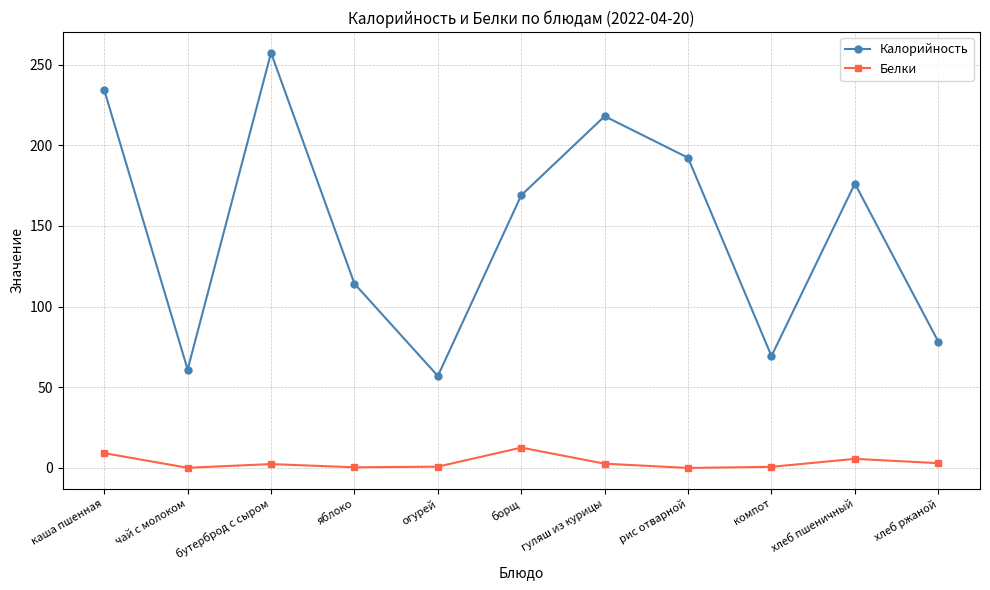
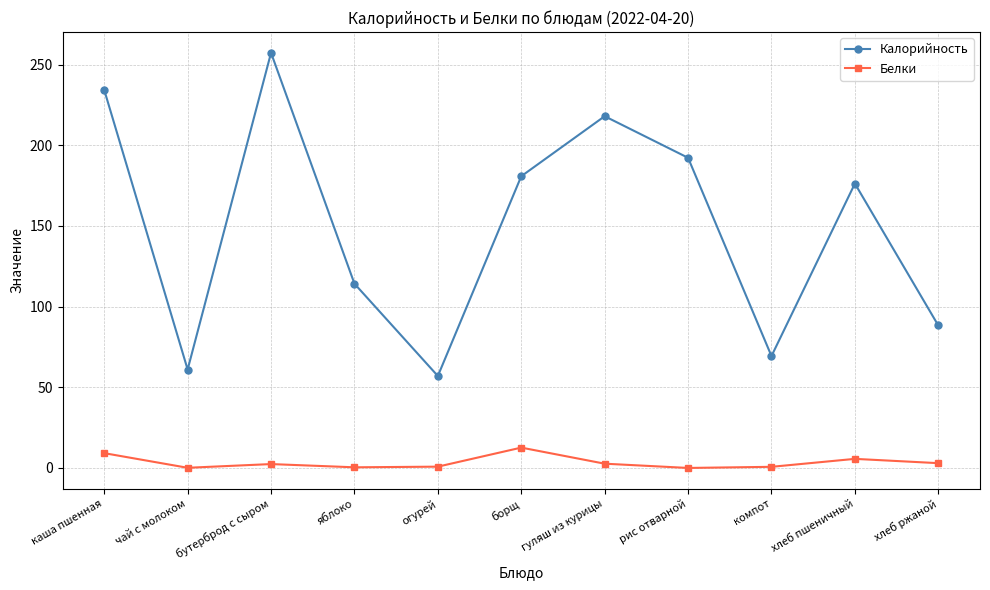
  {
    "Калорийность": {
      "каша пшенная": 234,
      "чай с молоком": 61,
      "бутерброд с сыром": 257,
      "яблоко": 114,
      "огурей": 57,
-     "борщ": 169,
+     "борщ": 181,
      "гуляш из курицы": 218,
      "рис отварной": 192,
      "компот": 69,
      "хлеб пшеничный": 176,
-     "хлеб ржаной": 78
+     "хлеб ржаной": 88
    },
    "Белки": {
      "каша пшенная": 9,
      "чай с молоком": 0,
      "бутерброд с сыром": 2,
      "яблоко": 0,
      "огурей": 1,
      "борщ": 13,
      "гуляш из курицы": 3,
      "рис отварной": 0,
      "компот": 1,
      "хлеб пшеничный": 6,
      "хлеб ржаной": 3
    }
  }
